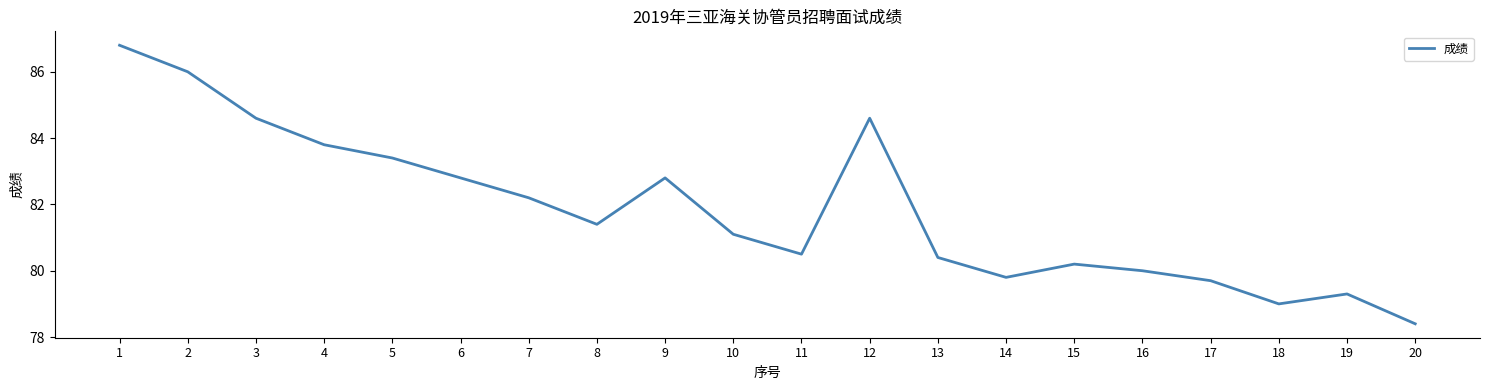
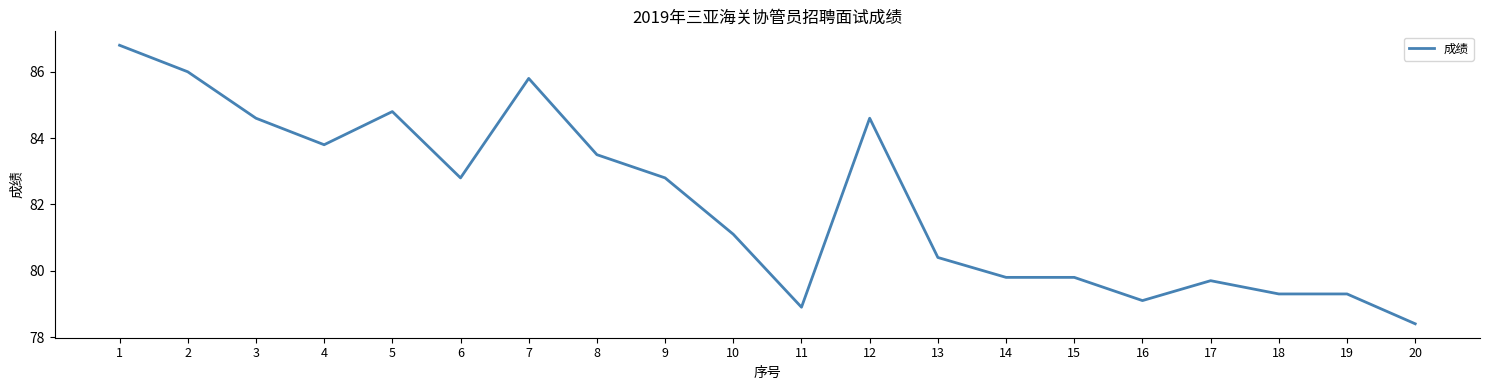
  {
    "1": 86.8,
    "2": 86.0,
    "3": 84.6,
    "4": 83.8,
-   "5": 83.4,
+   "5": 84.8,
    "6": 82.8,
-   "7": 82.2,
-   "8": 81.4,
+   "7": 85.8,
+   "8": 83.5,
    "9": 82.8,
    "10": 81.1,
-   "11": 80.5,
+   "11": 78.9,
    "12": 84.6,
    "13": 80.4,
    "14": 79.8,
-   "15": 80.2,
-   "16": 80.0,
+   "15": 79.8,
+   "16": 79.1,
    "17": 79.7,
-   "18": 79.0,
+   "18": 79.3,
    "19": 79.3,
    "20": 78.4
  }
